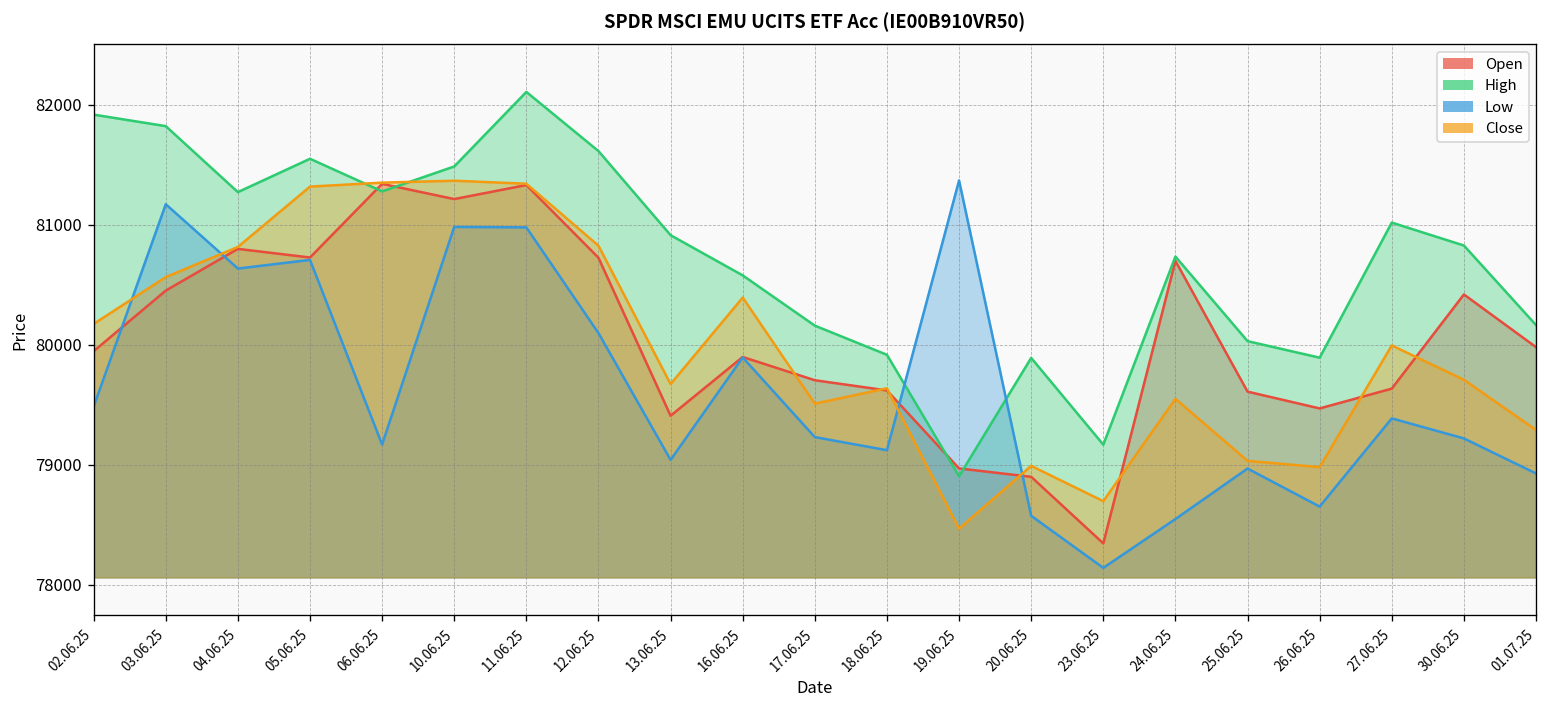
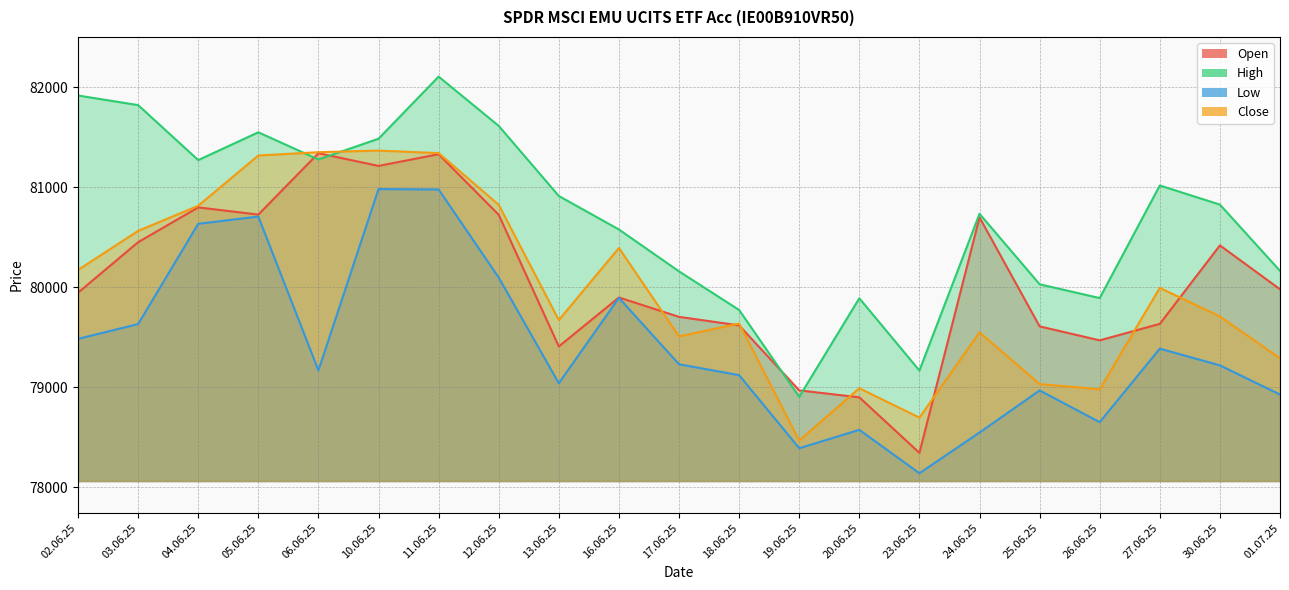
  {
    "High": {
      "02.06.25": 81900,
      "03.06.25": 81800,
      "04.06.25": 81300,
      "05.06.25": 81600,
      "06.06.25": 81300,
      "10.06.25": 81500,
      "11.06.25": 82100,
      "12.06.25": 81600,
      "13.06.25": 80900,
      "16.06.25": 80600,
      "17.06.25": 80200,
-     "18.06.25": 79900,
+     "18.06.25": 79800,
      "19.06.25": 78900,
      "20.06.25": 79900,
      "23.06.25": 79200,
      "24.06.25": 80700,
      "25.06.25": 80000,
      "26.06.25": 79900,
      "27.06.25": 81000,
      "30.06.25": 80800,
      "01.07.25": 80200
    },
    "Low": {
      "02.06.25": 79500,
-     "03.06.25": 81200,
+     "03.06.25": 79600,
      "04.06.25": 80600,
      "06.06.25": 79200,
      "10.06.25": 81000,
      "11.06.25": 81000,
      "12.06.25": 80100,
      "13.06.25": 79000,
      "17.06.25": 79200,
      "18.06.25": 79100,
-     "19.06.25": 81400,
+     "19.06.25": 78400,
      "20.06.25": 78600,
      "23.06.25": 78100,
      "24.06.25": 78500,
      "25.06.25": 79000,
      "26.06.25": 78700,
      "27.06.25": 79400,
      "30.06.25": 79200,
      "01.07.25": 78900
    }
  }
